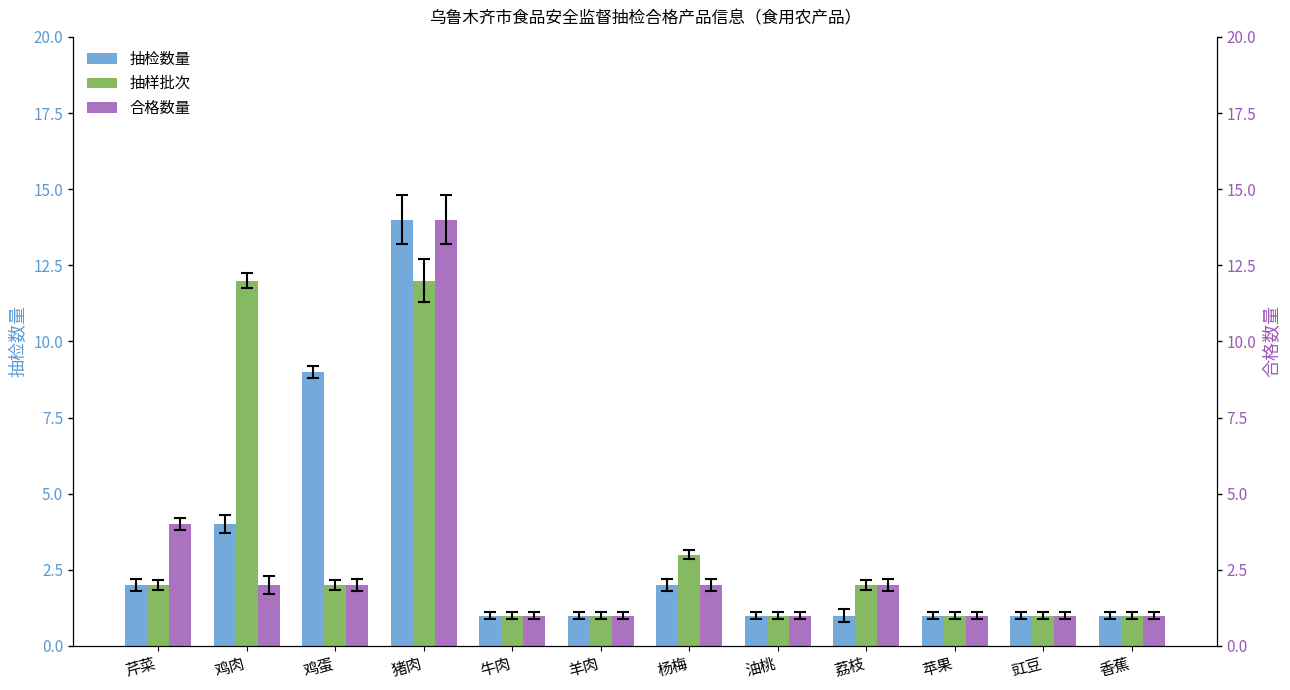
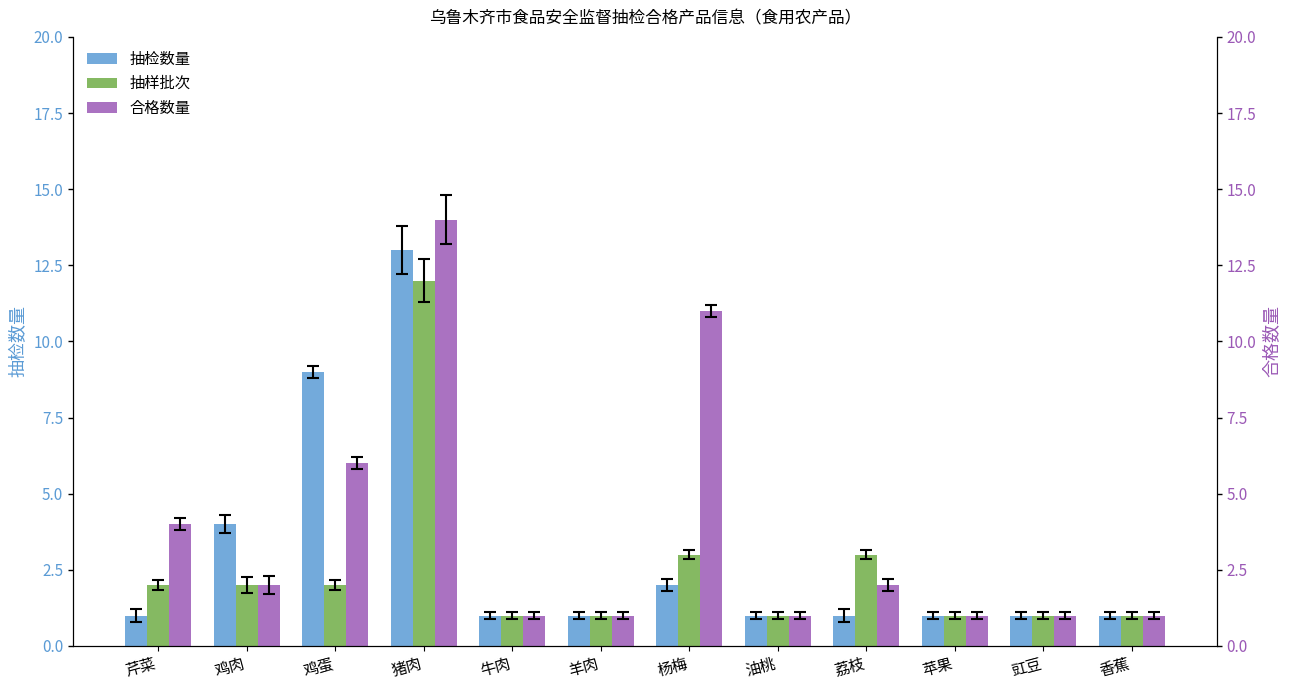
  {
    "抽检数量": {
-     "芹菜": 2,
+     "芹菜": 1,
      "鸡肉": 4,
      "鸡蛋": 9,
-     "猪肉": 14,
+     "猪肉": 13,
      "牛肉": 1,
      "羊肉": 1,
      "杨梅": 2,
      "油桃": 1,
      "荔枝": 1,
      "苹果": 1,
      "豇豆": 1,
      "香蕉": 1
    },
    "抽样批次": {
      "芹菜": 2,
-     "鸡肉": 12,
+     "鸡肉": 2,
      "鸡蛋": 2,
      "猪肉": 12,
      "牛肉": 1,
      "羊肉": 1,
      "杨梅": 3,
      "油桃": 1,
-     "荔枝": 2,
+     "荔枝": 3,
      "苹果": 1,
      "豇豆": 1,
      "香蕉": 1
    },
    "合格数量": {
      "芹菜": 4,
      "鸡肉": 2,
-     "鸡蛋": 2,
+     "鸡蛋": 6,
      "猪肉": 14,
      "牛肉": 1,
      "羊肉": 1,
-     "杨梅": 2,
+     "杨梅": 11,
      "油桃": 1,
      "荔枝": 2,
      "苹果": 1,
      "豇豆": 1,
      "香蕉": 1
    }
  }
